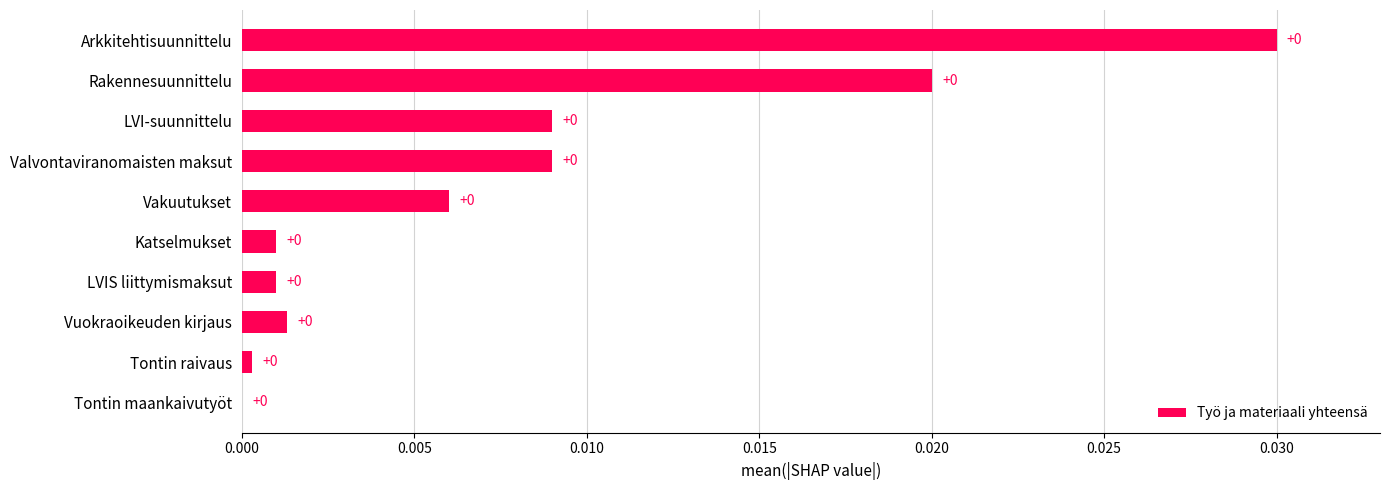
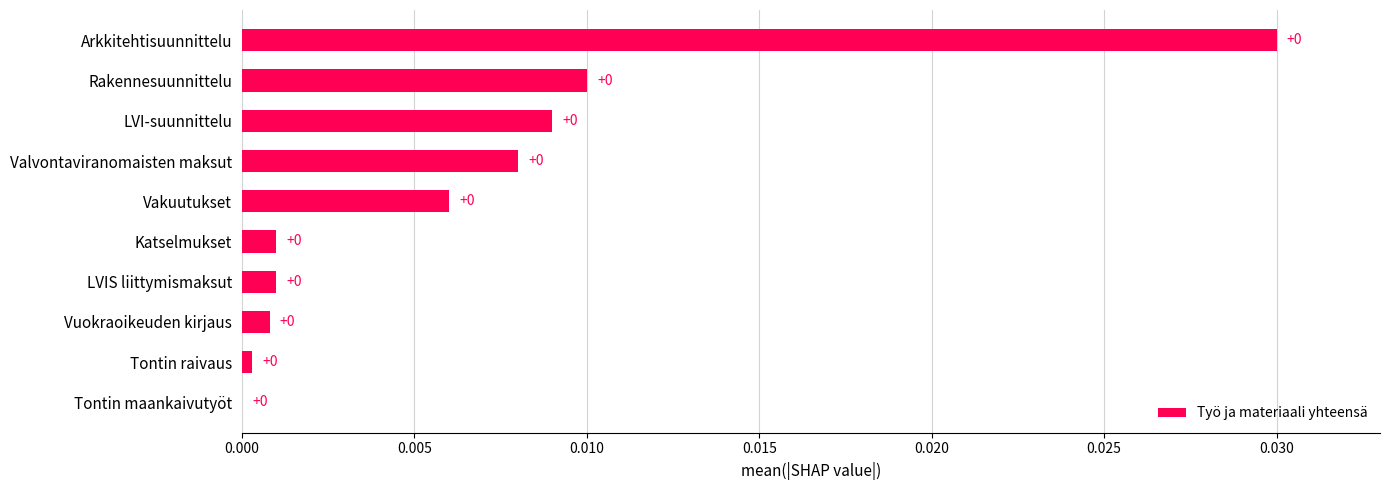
  {
-   "Rakennesuunnittelu": 0.02,
-   "Valvontaviranomaisten maksut": 0.009,
-   "Vuokraoikeuden kirjaus": 0.0013
+   "Rakennesuunnittelu": 0.01,
+   "Valvontaviranomaisten maksut": 0.008,
+   "Vuokraoikeuden kirjaus": 0.0008
  }
